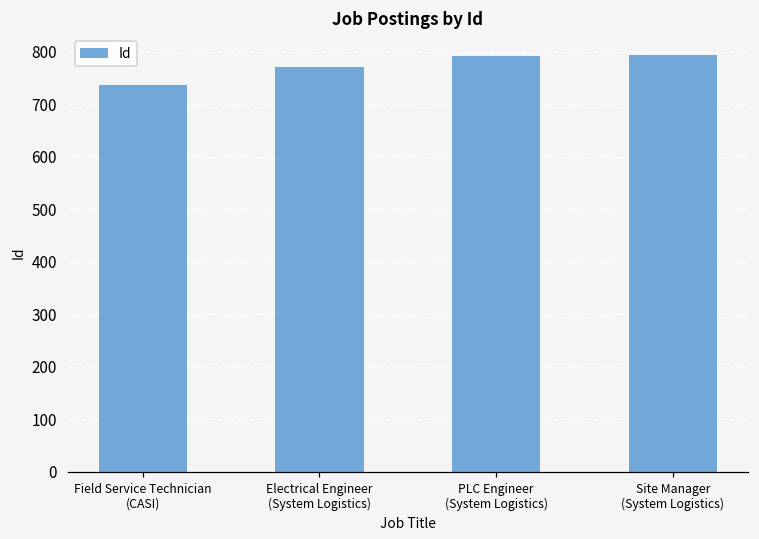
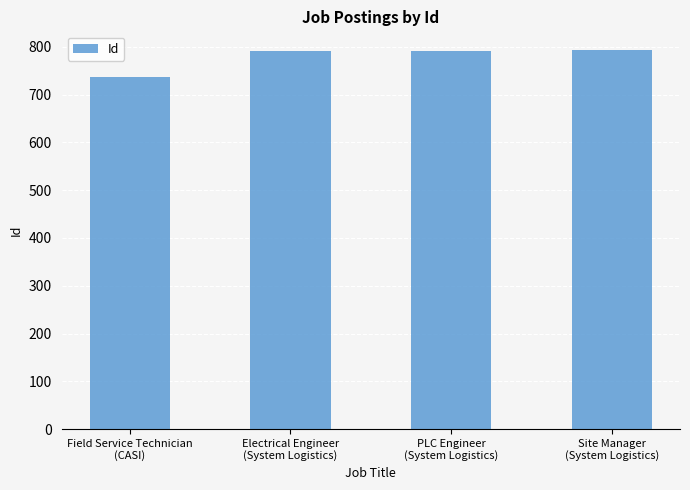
  {
    "Field Service Technician (CASI)": 740,
-   "Electrical Engineer (System Logistics)": 770,
+   "Electrical Engineer (System Logistics)": 790,
    "PLC Engineer (System Logistics)": 790,
    "Site Manager (System Logistics)": 790
  }
